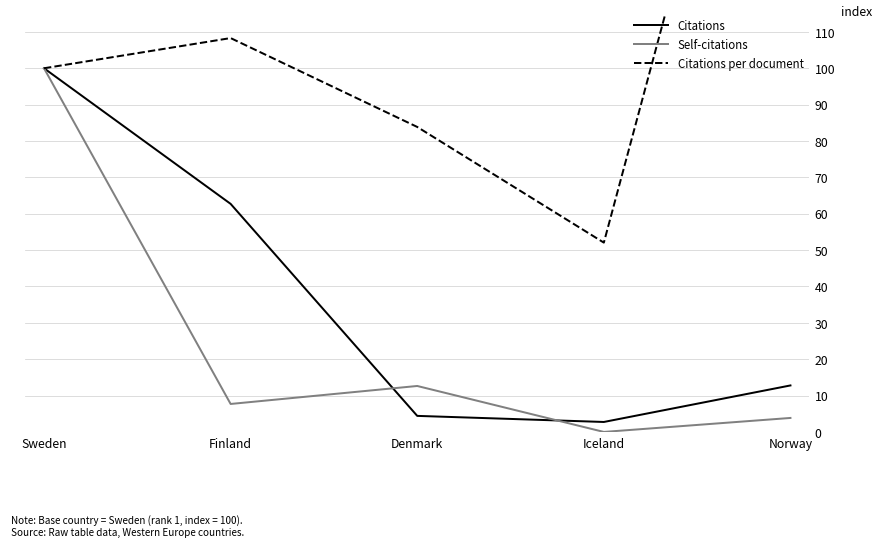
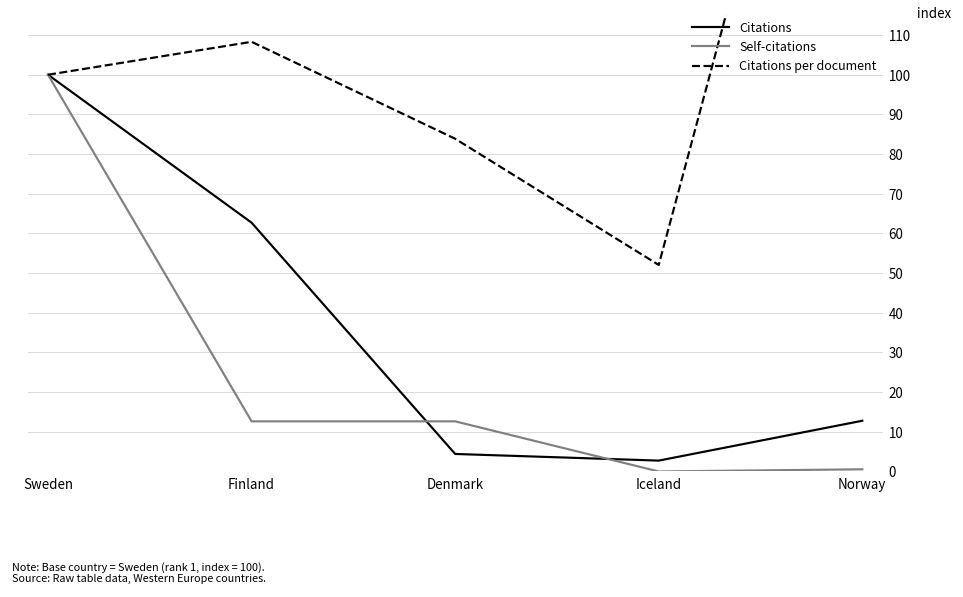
  {
    "Self-citations": {
-     "Finland": 8,
+     "Finland": 13,
      "Denmark": 13,
      "Iceland": 0,
-     "Norway": 4
+     "Norway": 1
    }
  }
